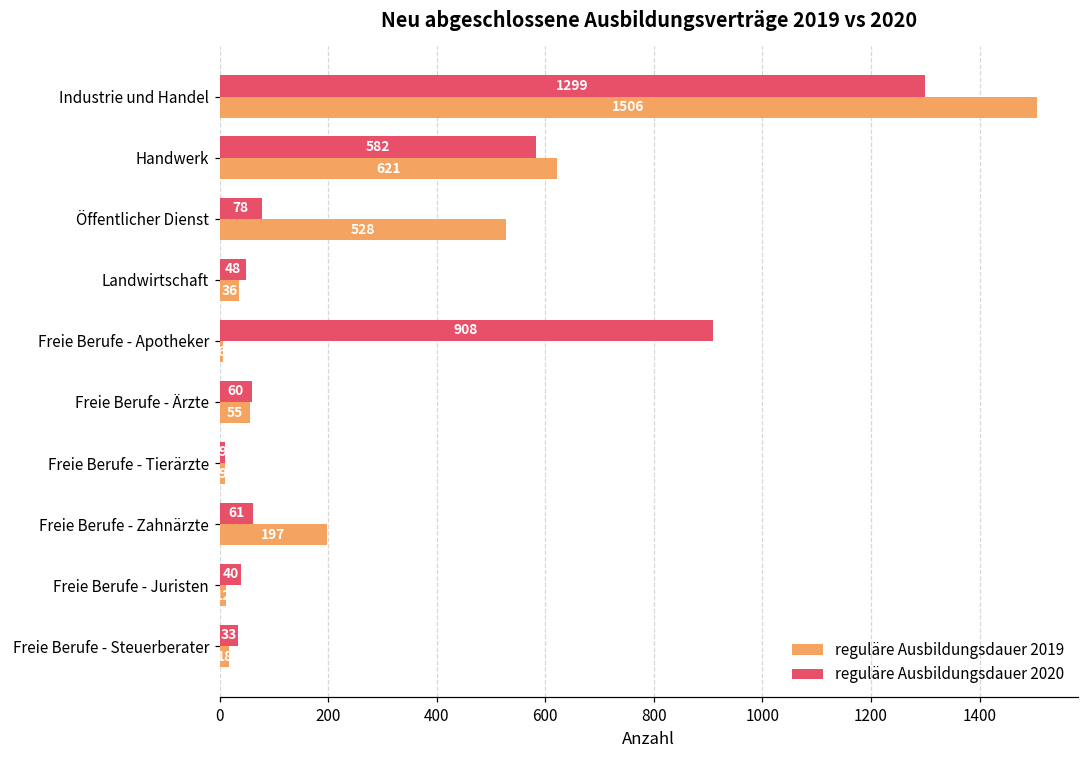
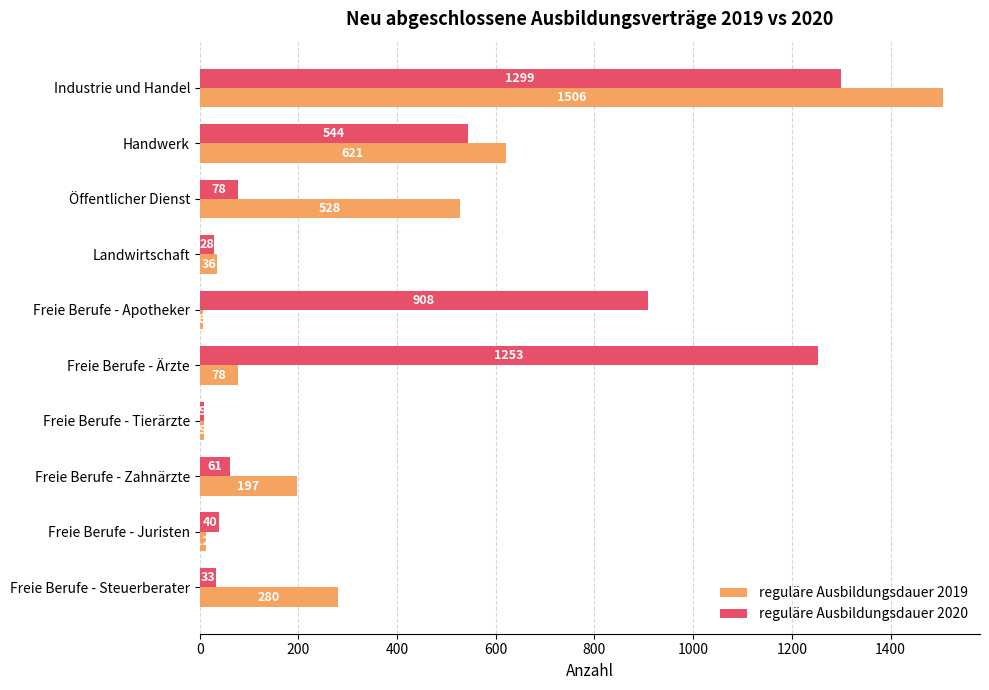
  {
    "reguläre Ausbildungsdauer 2019": {
      "Industrie und Handel": 1506,
      "Handwerk": 621,
      "Öffentlicher Dienst": 528,
      "Landwirtschaft": 36,
-     "Freie Berufe - Ärzte": 55,
+     "Freie Berufe - Ärzte": 78,
      "Freie Berufe - Zahnärzte": 197,
-     "Freie Berufe - Steuerberater": 20
+     "Freie Berufe - Steuerberater": 280
    },
    "reguläre Ausbildungsdauer 2020": {
      "Industrie und Handel": 1299,
-     "Handwerk": 582,
+     "Handwerk": 544,
      "Öffentlicher Dienst": 78,
-     "Landwirtschaft": 48,
+     "Landwirtschaft": 28,
      "Freie Berufe - Apotheker": 908,
-     "Freie Berufe - Ärzte": 60,
+     "Freie Berufe - Ärzte": 1253,
      "Freie Berufe - Zahnärzte": 61,
      "Freie Berufe - Juristen": 40,
      "Freie Berufe - Steuerberater": 33
    }
  }
